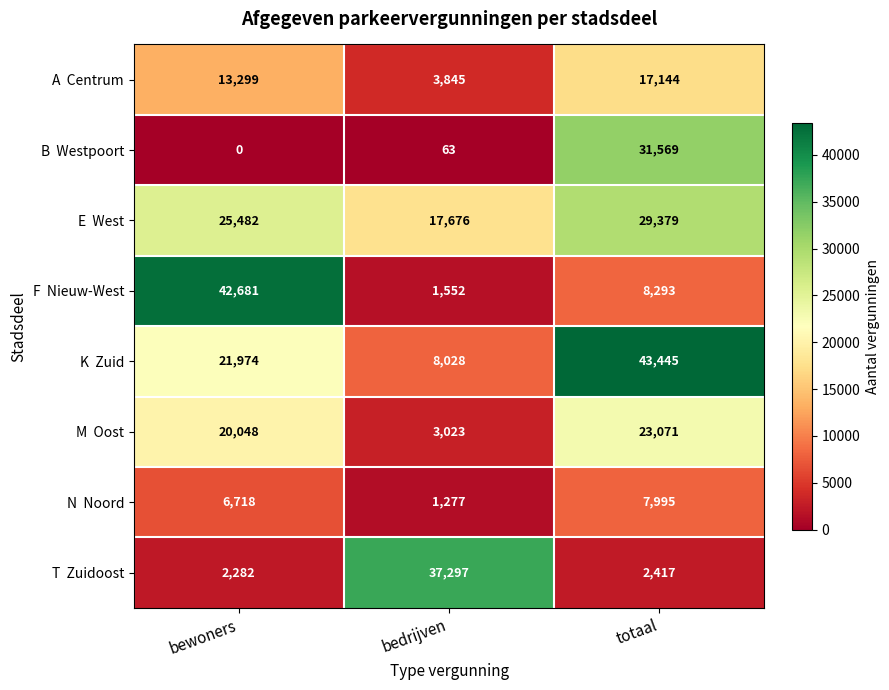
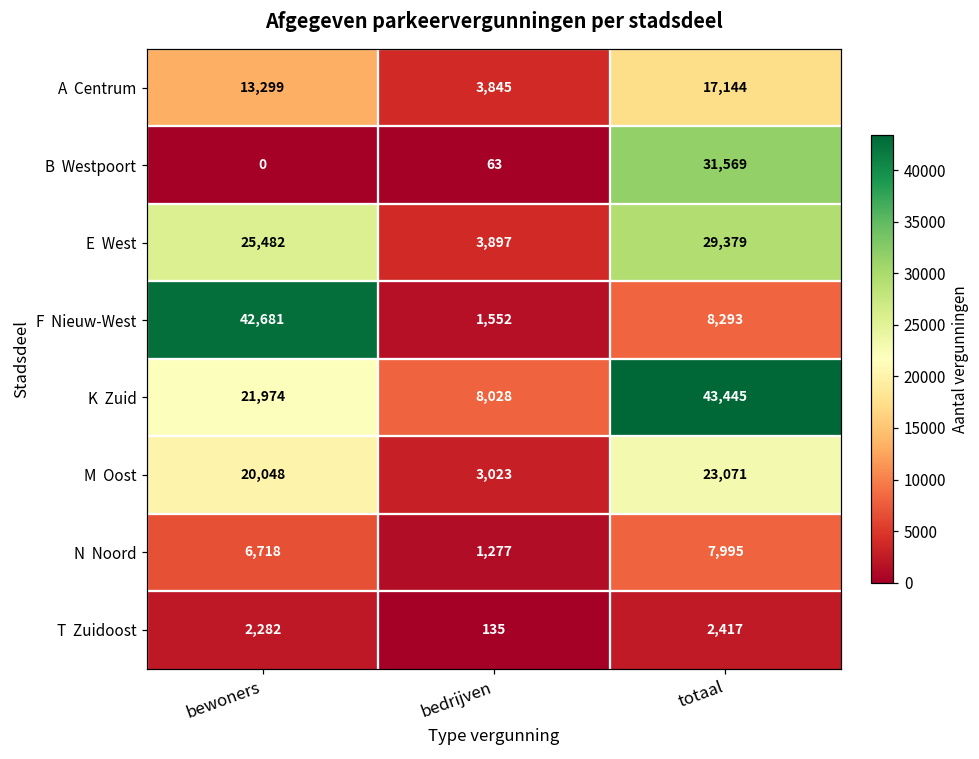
  {
    "A Centrum": {
      "bewoners": "13,299",
      "bedrijven": "3,845",
      "totaal": "17,144"
    },
    "B Westpoort": {
      "bewoners": "0",
      "bedrijven": "63",
      "totaal": "31,569"
    },
    "E West": {
      "bewoners": "25,482",
-     "bedrijven": "17,676",
+     "bedrijven": "3,897",
      "totaal": "29,379"
    },
    "F Nieuw-West": {
      "bewoners": "42,681",
      "bedrijven": "1,552",
      "totaal": "8,293"
    },
    "K Zuid": {
      "bewoners": "21,974",
      "bedrijven": "8,028",
      "totaal": "43,445"
    },
    "M Oost": {
      "bewoners": "20,048",
      "bedrijven": "3,023",
      "totaal": "23,071"
    },
    "N Noord": {
      "bewoners": "6,718",
      "bedrijven": "1,277",
      "totaal": "7,995"
    },
    "T Zuidoost": {
      "bewoners": "2,282",
-     "bedrijven": "37,297",
+     "bedrijven": "135",
      "totaal": "2,417"
    }
  }
